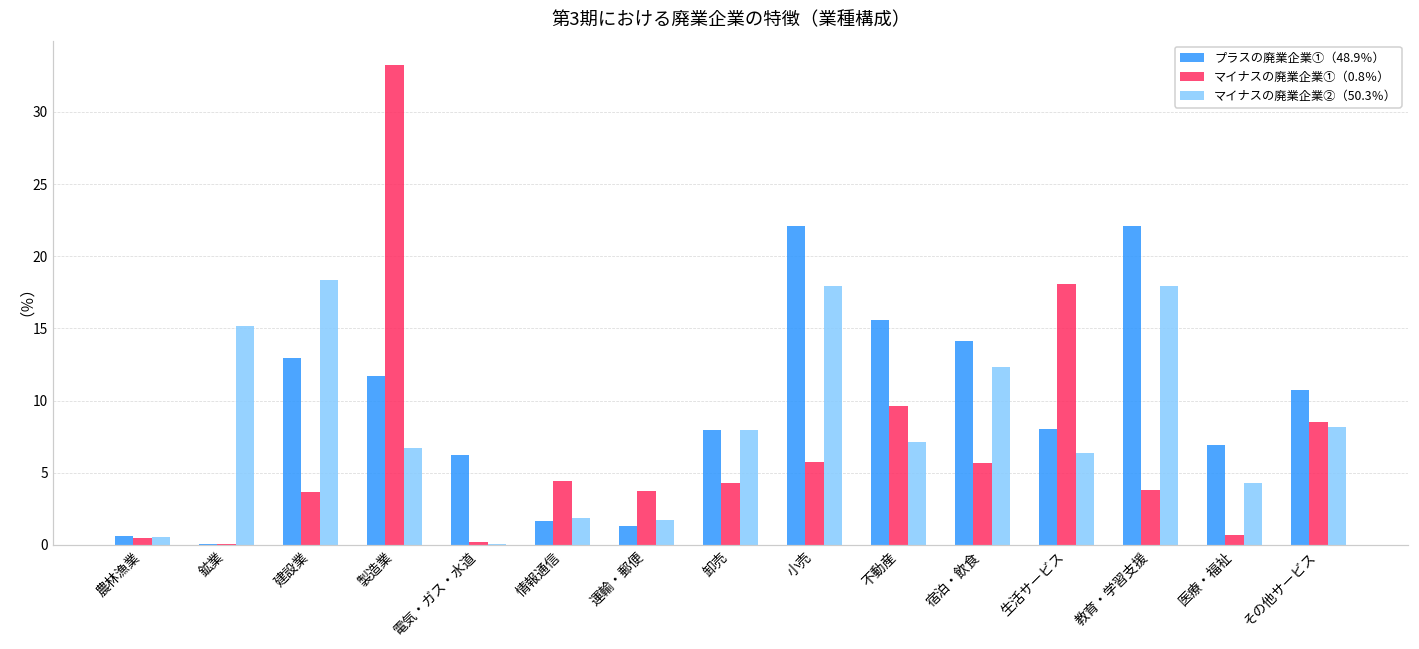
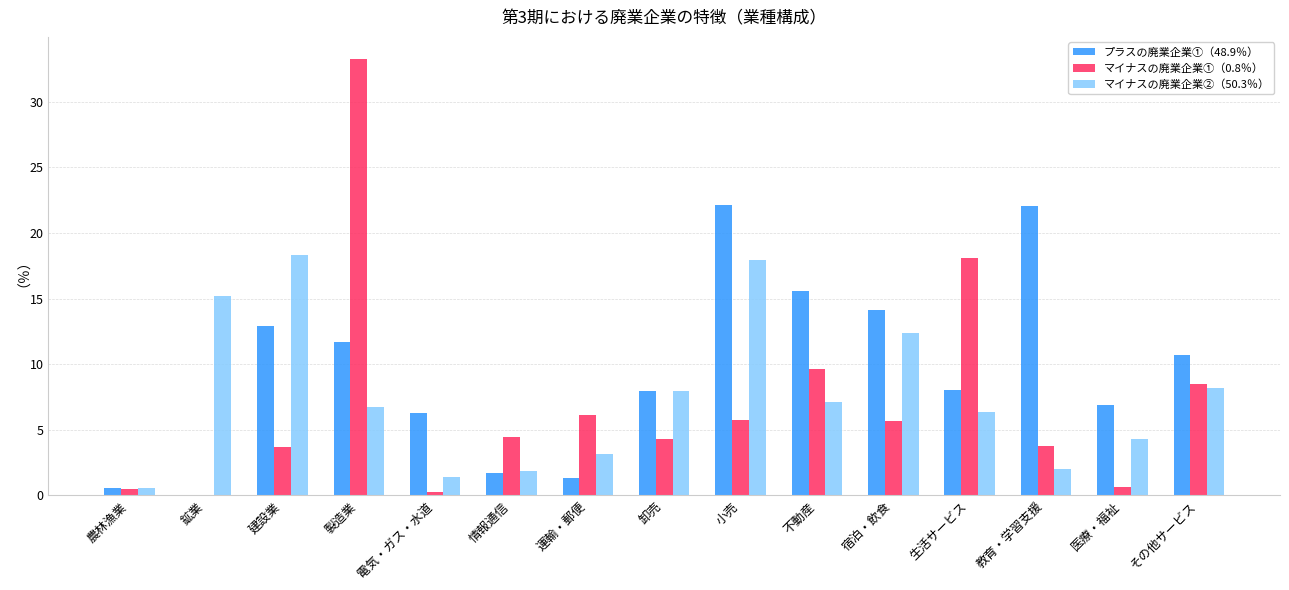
  {
    "プラスの廃業企業①（48.9％）": {
      "農林漁業": 0.6,
      "建設業": 12.9,
      "製造業": 11.7,
      "電気・ガス・水道": 6.3,
      "情報通信": 1.7,
      "運輸・郵便": 1.3,
      "卸売": 7.9,
      "小売": 22.1,
      "不動産": 15.6,
      "宿泊・飲食": 14.2,
      "生活サービス": 8.0,
      "教育・学習支援": 22.1,
      "医療・福祉": 6.9,
      "その他サービス": 10.7
    },
    "マイナスの廃業企業①（0.8％）": {
      "農林漁業": 0.5,
      "建設業": 3.7,
      "製造業": 33.3,
      "電気・ガス・水道": 0.2,
      "情報通信": 4.4,
-     "運輸・郵便": 3.7,
+     "運輸・郵便": 6.1,
      "卸売": 4.3,
      "小売": 5.7,
      "不動産": 9.6,
      "宿泊・飲食": 5.7,
      "生活サービス": 18.1,
      "教育・学習支援": 3.8,
      "医療・福祉": 0.7,
      "その他サービス": 8.5
    },
    "マイナスの廃業企業②（50.3％）": {
      "農林漁業": 0.5,
      "鉱業": 15.2,
      "建設業": 18.3,
      "製造業": 6.7,
-     "電気・ガス・水道": 0.0,
+     "電気・ガス・水道": 1.4,
      "情報通信": 1.8,
-     "運輸・郵便": 1.7,
+     "運輸・郵便": 3.2,
      "卸売": 8.0,
      "小売": 18.0,
      "不動産": 7.1,
      "宿泊・飲食": 12.3,
      "生活サービス": 6.4,
-     "教育・学習支援": 17.9,
+     "教育・学習支援": 2.0,
      "医療・福祉": 4.3,
      "その他サービス": 8.2
    }
  }
